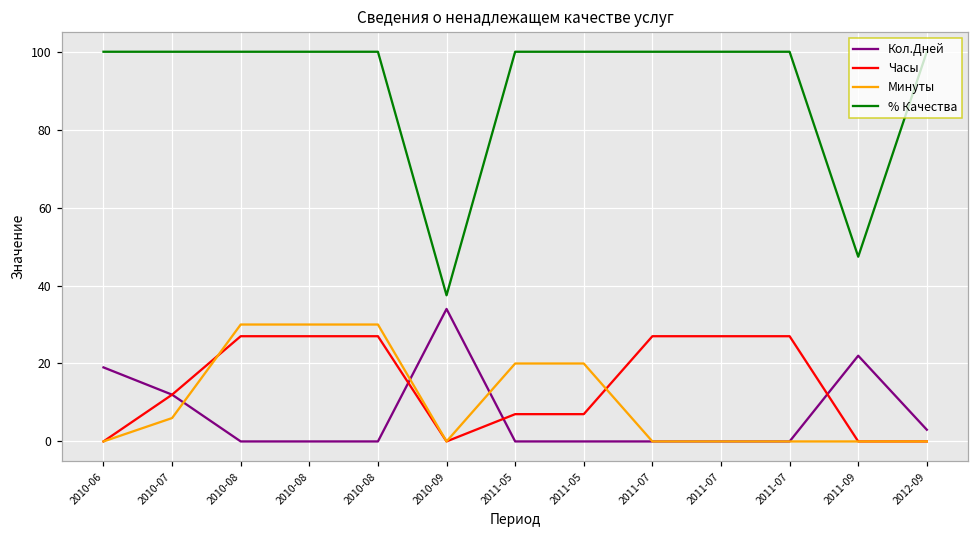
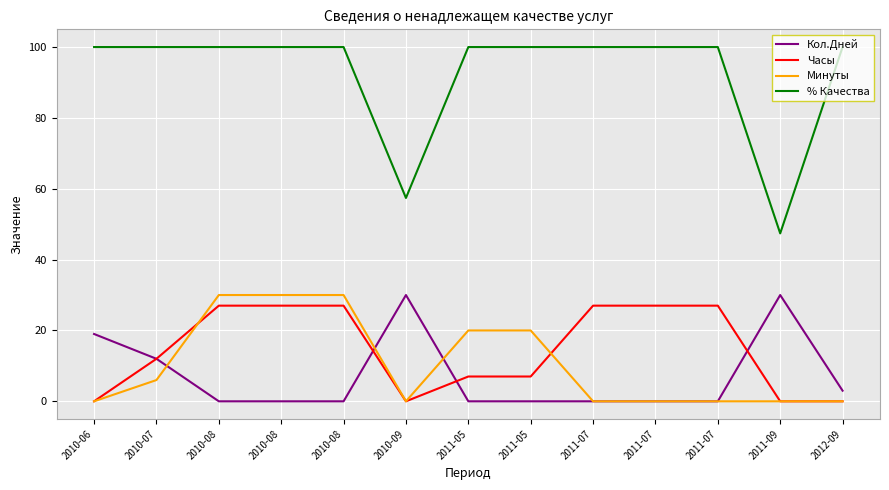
  {
    "Кол.Дней": {
      "2010-06": 19,
-     "2010-09": 34,
-     "2011-09": 22,
+     "2010-09": 30,
+     "2011-09": 30,
      "2012-09": 3
    },
    "Минуты": {
      "2010-07": 6
    },
    "% Качества": {
      "2010-06": 100,
      "2010-07": 100,
-     "2010-09": 38,
+     "2010-09": 57,
      "2011-09": 47
    }
  }
